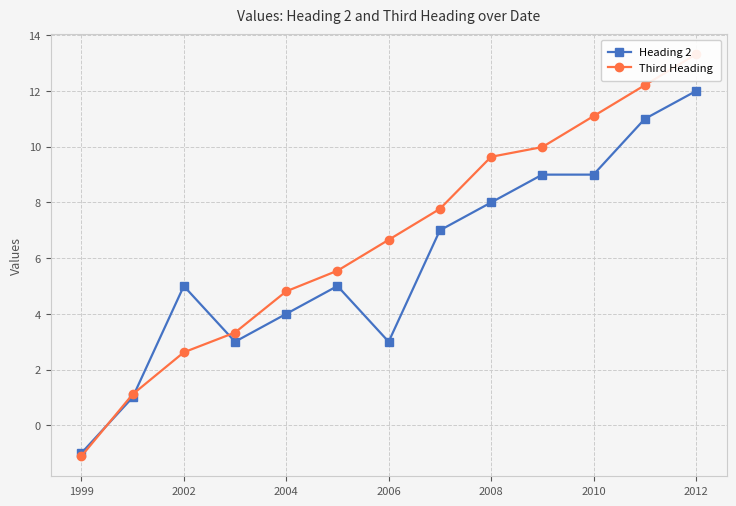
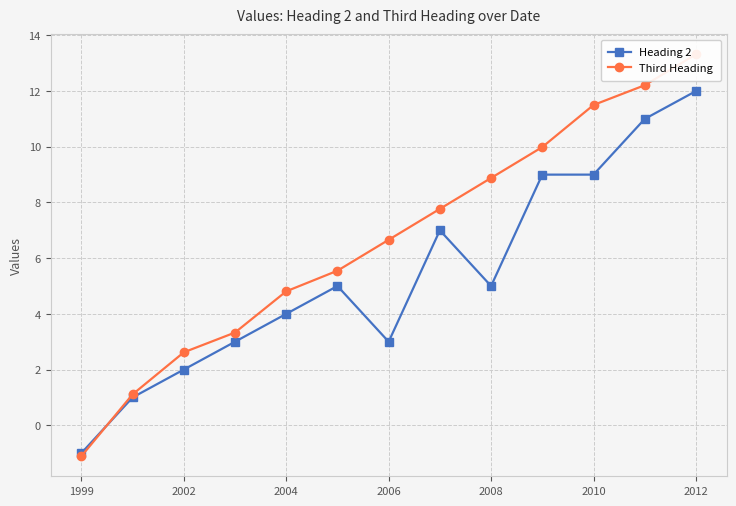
  {
    "Heading 2": {
      "1999": -1,
-     "2002": 5,
+     "2002": 2,
      "2004": 4,
      "2006": 3,
-     "2008": 8,
+     "2008": 5,
      "2010": 9,
      "2012": 12
    },
    "Third Heading": {
      "1999": -1.1,
      "2002": 2.6,
      "2004": 4.8,
      "2006": 6.7,
-     "2008": 9.6,
-     "2010": 11.1
+     "2008": 8.9,
+     "2010": 11.5
    }
  }
